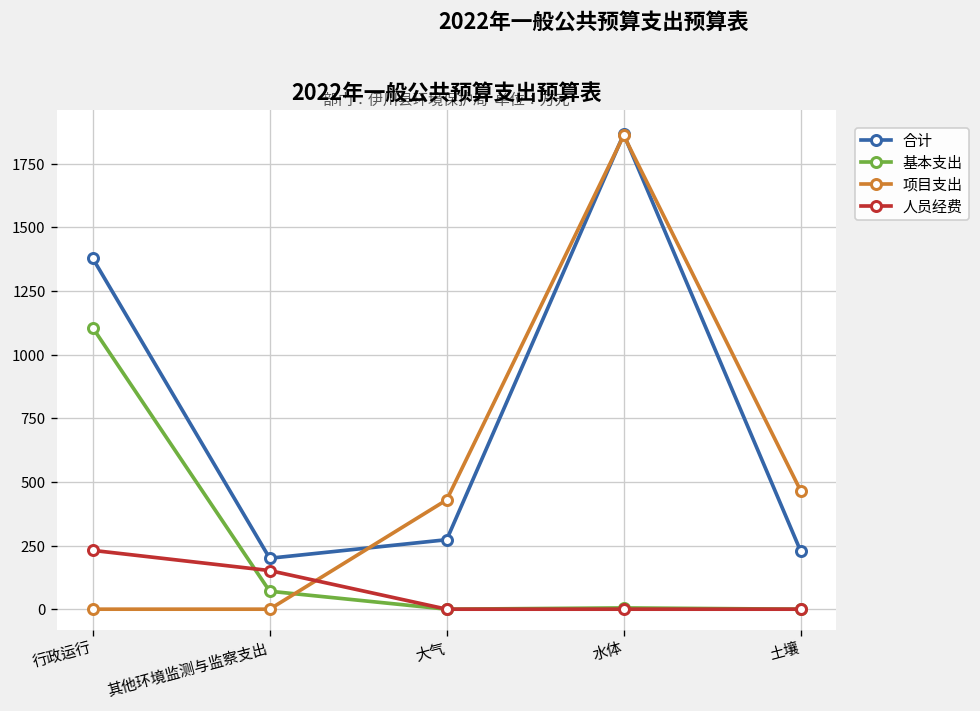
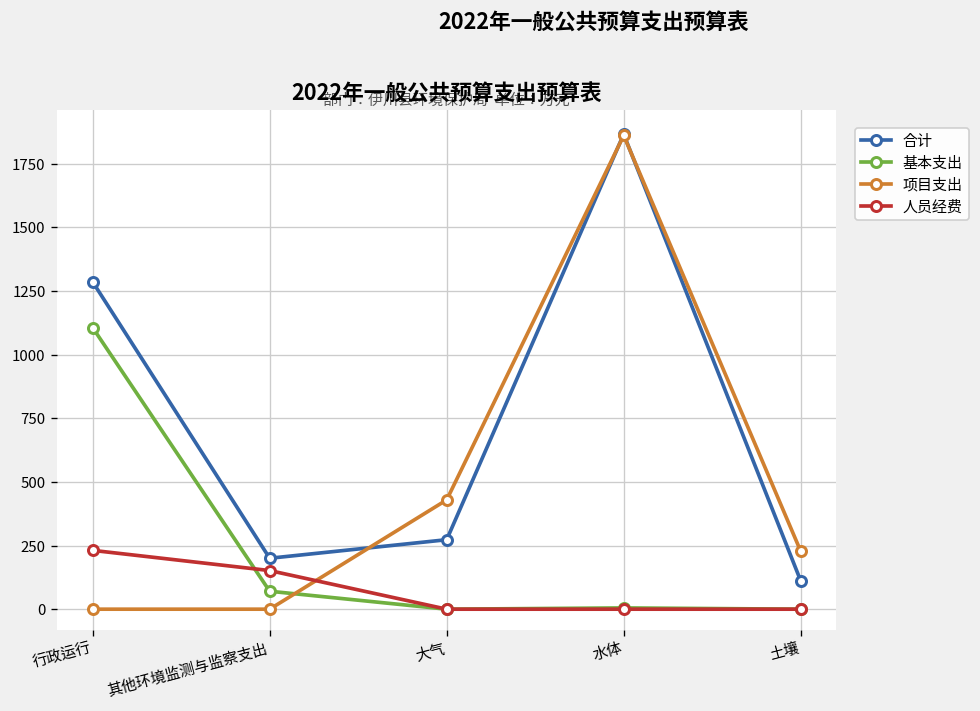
  {
    "合计": {
-     "行政运行": 1380,
+     "行政运行": 1290,
      "其他环境监测与监察支出": 200,
      "大气": 270,
-     "土壤": 230
+     "土壤": 110
    },
    "基本支出": {
      "行政运行": 1110,
      "其他环境监测与监察支出": 70
    },
    "项目支出": {
      "行政运行": 0,
      "其他环境监测与监察支出": 0,
      "大气": 430,
-     "土壤": 460
+     "土壤": 230
    },
    "人员经费": {
      "行政运行": 230,
      "其他环境监测与监察支出": 150
    }
  }
